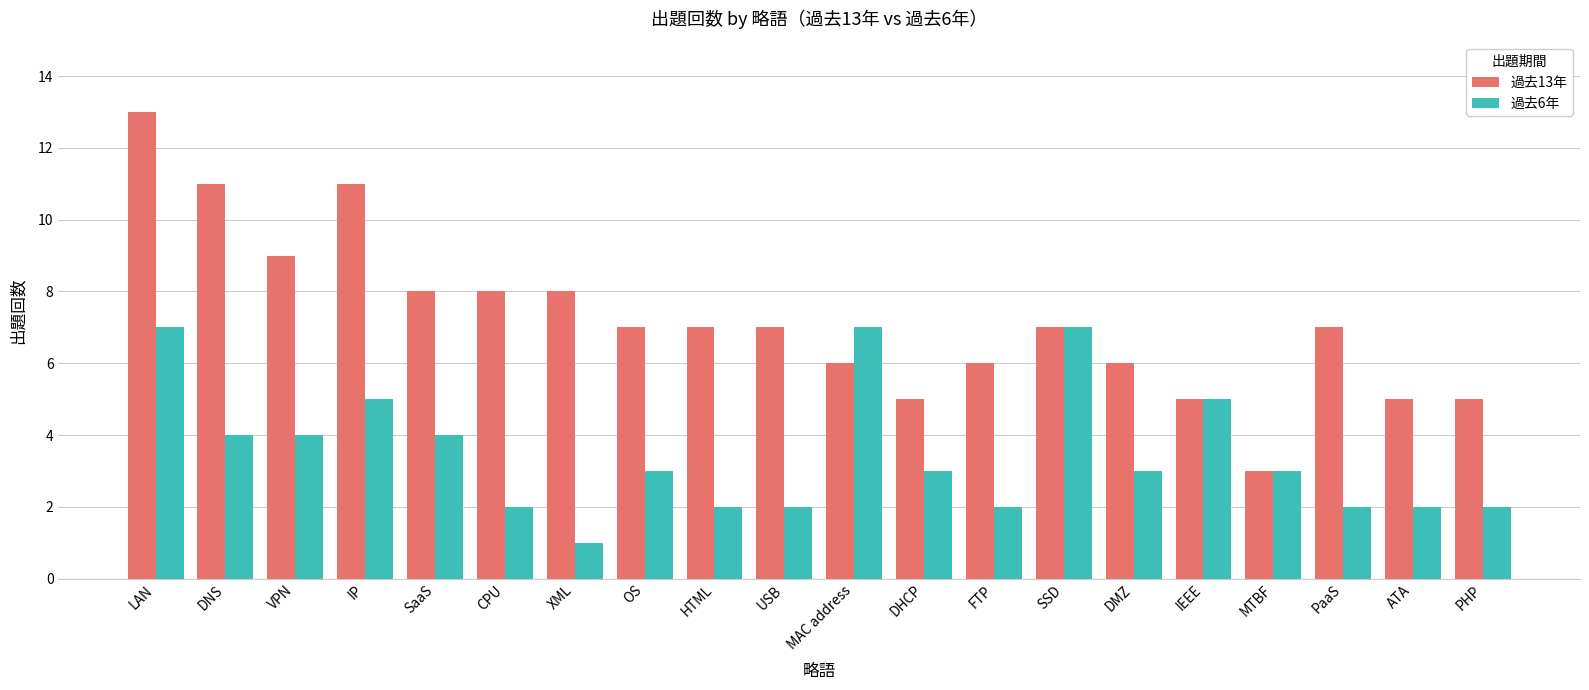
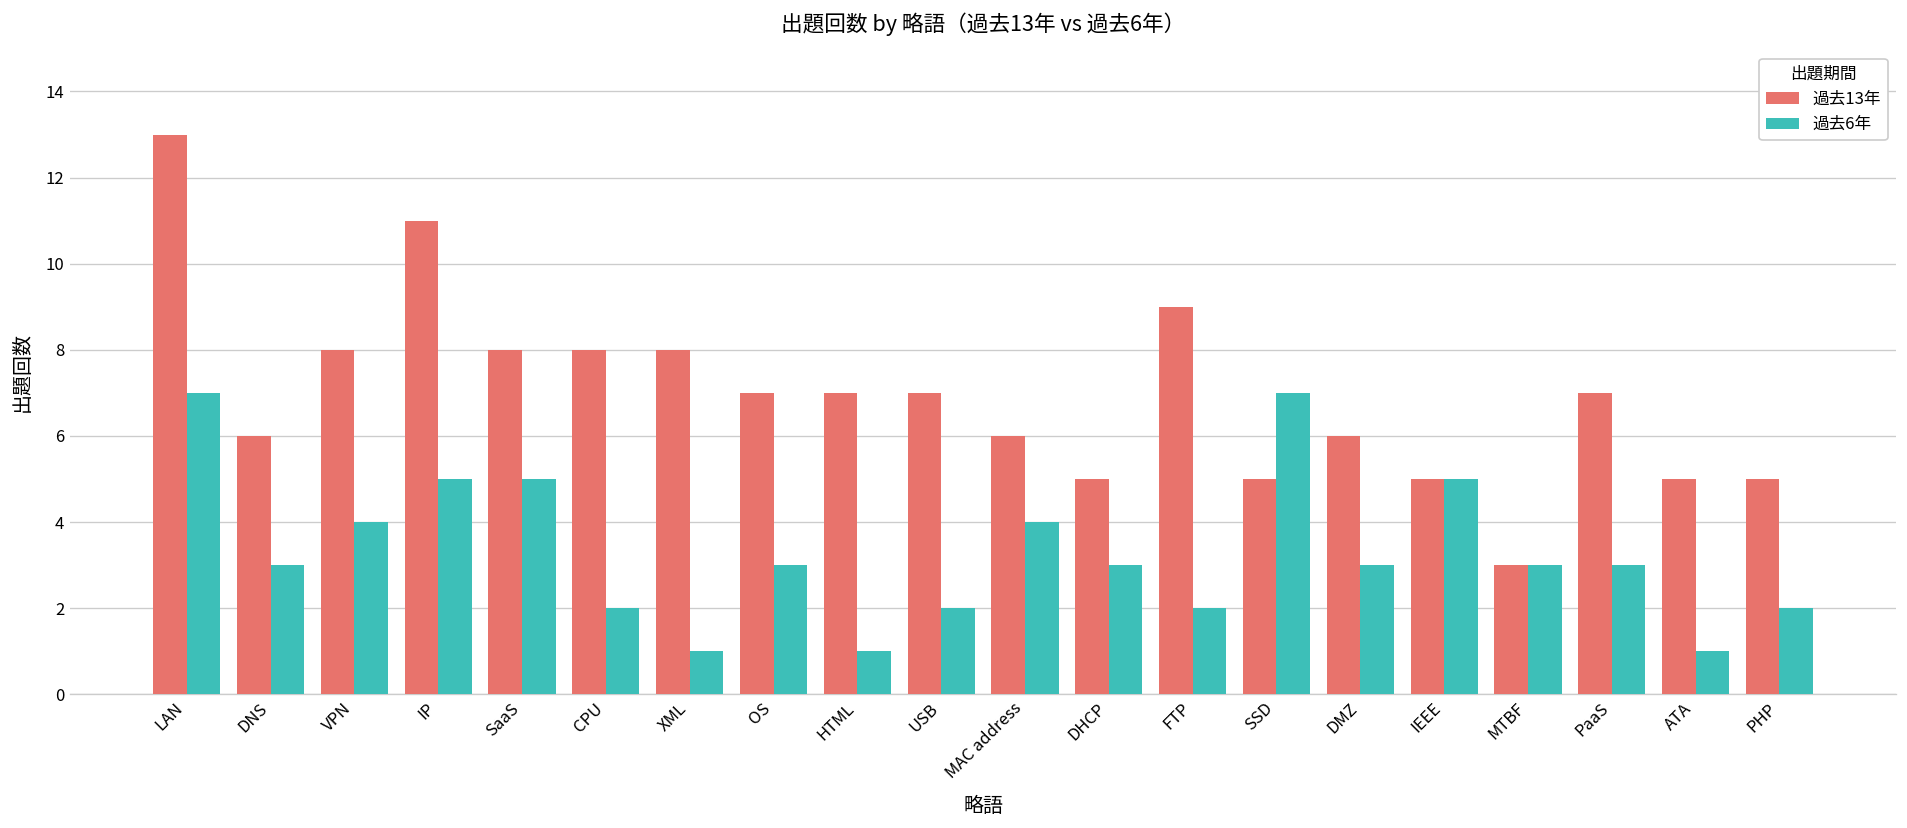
  {
    "過去13年": {
      "LAN": 13,
-     "DNS": 11,
-     "VPN": 9,
+     "DNS": 6,
+     "VPN": 8,
      "IP": 11,
      "SaaS": 8,
      "CPU": 8,
      "XML": 8,
      "OS": 7,
      "HTML": 7,
      "USB": 7,
      "MAC address": 6,
      "DHCP": 5,
-     "FTP": 6,
-     "SSD": 7,
+     "FTP": 9,
+     "SSD": 5,
      "DMZ": 6,
      "IEEE": 5,
      "MTBF": 3,
      "PaaS": 7,
      "ATA": 5,
      "PHP": 5
    },
    "過去6年": {
      "LAN": 7,
-     "DNS": 4,
+     "DNS": 3,
      "VPN": 4,
      "IP": 5,
-     "SaaS": 4,
+     "SaaS": 5,
      "CPU": 2,
      "XML": 1,
      "OS": 3,
-     "HTML": 2,
+     "HTML": 1,
      "USB": 2,
-     "MAC address": 7,
+     "MAC address": 4,
      "DHCP": 3,
      "FTP": 2,
      "SSD": 7,
      "DMZ": 3,
      "IEEE": 5,
      "MTBF": 3,
-     "PaaS": 2,
-     "ATA": 2,
+     "PaaS": 3,
+     "ATA": 1,
      "PHP": 2
    }
  }
